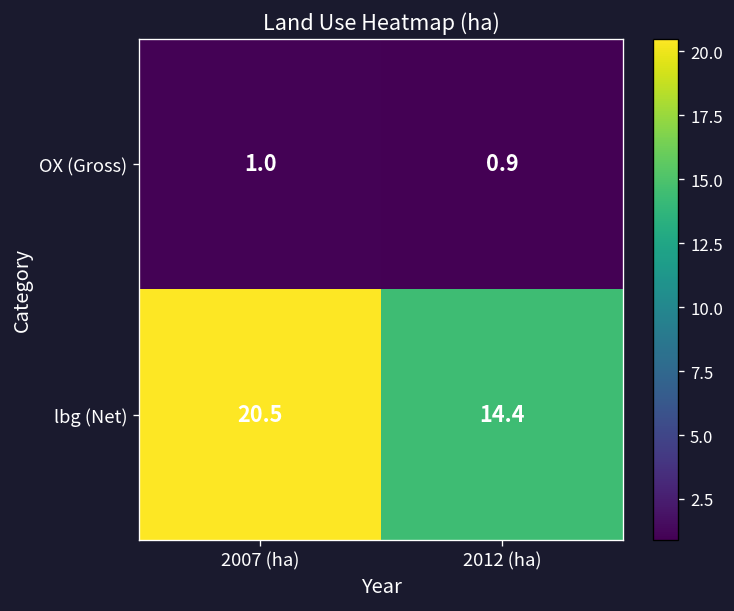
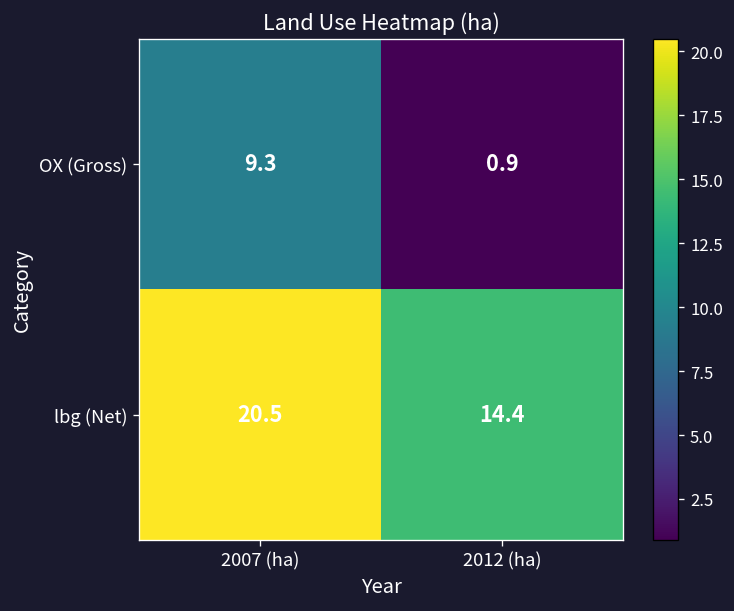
  {
    "OX (Gross)": {
-     "2007 (ha)": 1.0,
+     "2007 (ha)": 9.3,
      "2012 (ha)": 0.9
    },
    "lbg (Net)": {
      "2007 (ha)": 20.5,
      "2012 (ha)": 14.4
    }
  }
